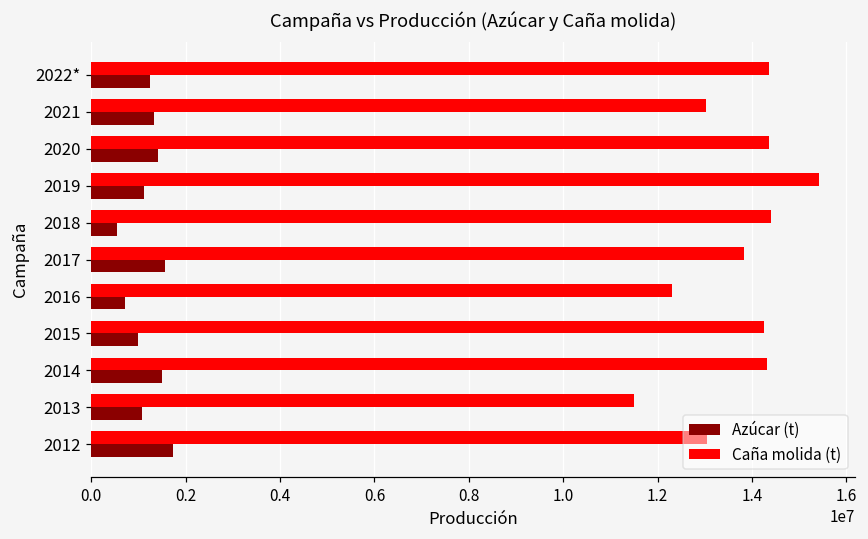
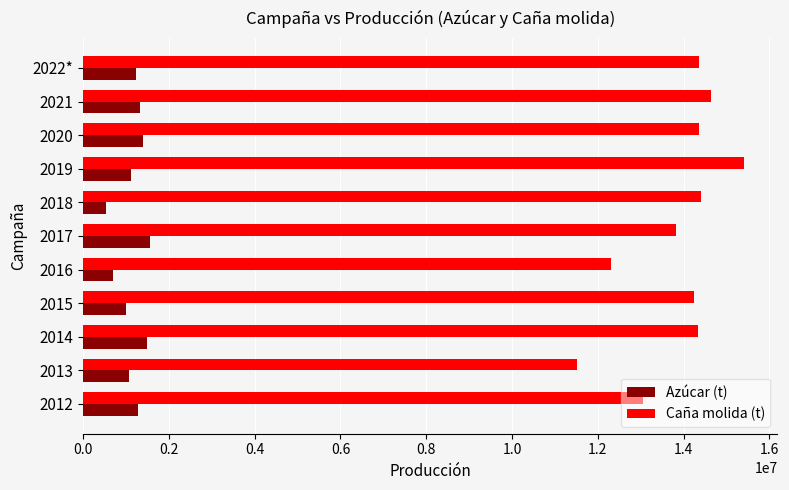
  {
    "Azúcar (t)": {
      "2022*": 1200000,
      "2021": 1300000,
      "2020": 1400000,
      "2019": 1100000,
      "2018": 500000,
      "2017": 1600000,
      "2016": 700000,
      "2015": 1000000,
      "2014": 1500000,
      "2013": 1100000,
-     "2012": 1700000
+     "2012": 1300000
    },
    "Caña molida (t)": {
      "2022*": 14400000,
-     "2021": 13000000,
+     "2021": 14600000,
      "2020": 14400000,
      "2019": 15400000,
      "2018": 14400000,
      "2017": 13800000,
      "2016": 12300000,
      "2015": 14300000,
      "2014": 14300000,
      "2013": 11500000
    }
  }
